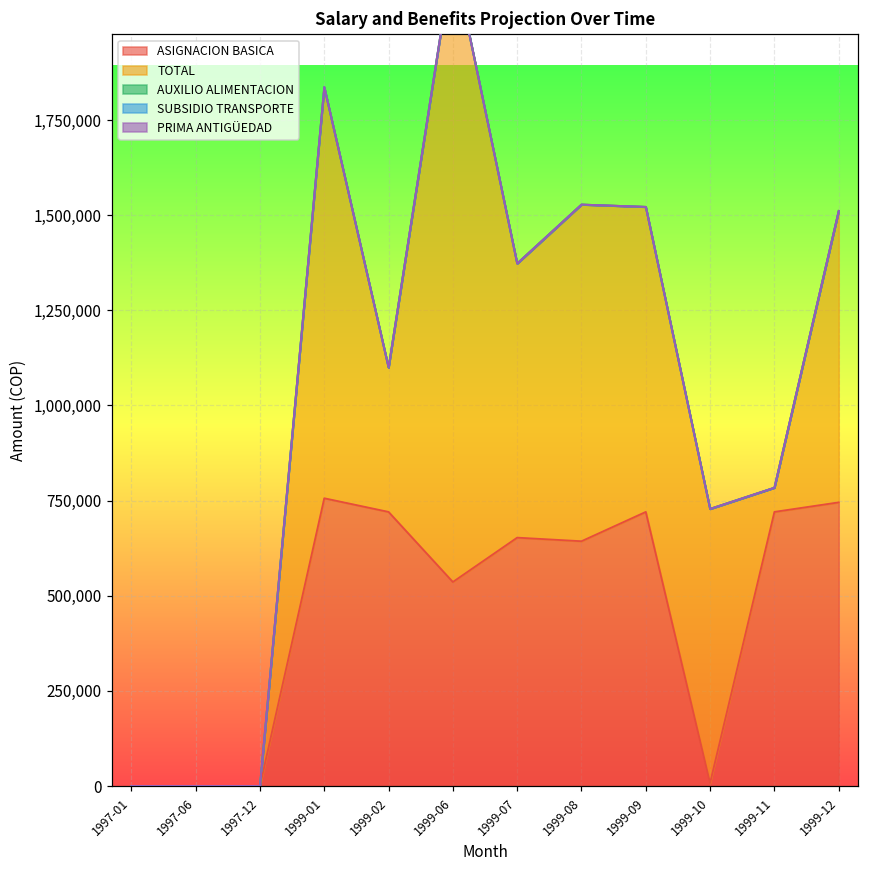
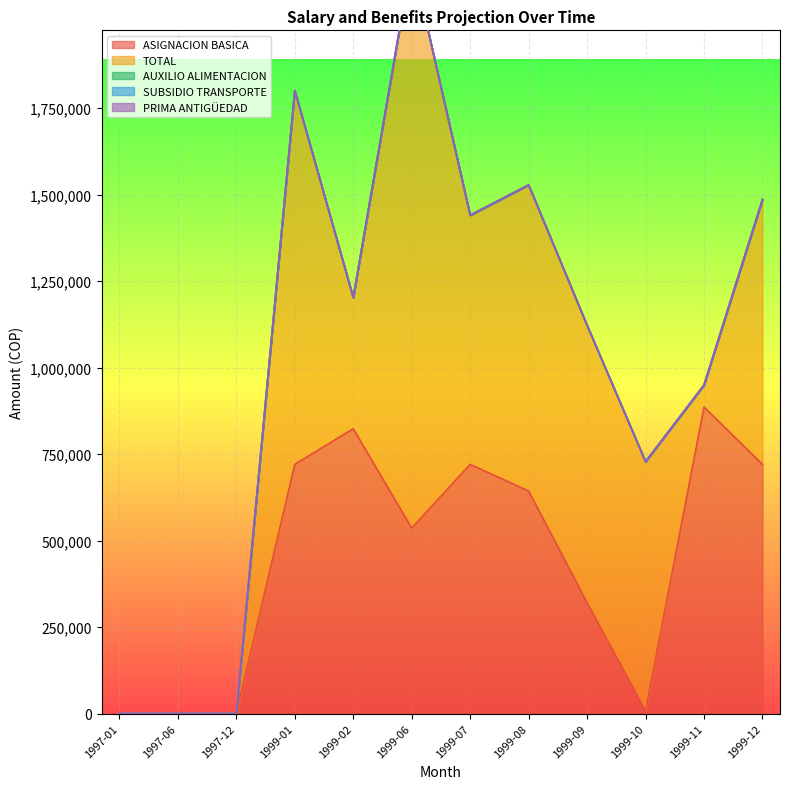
  {
    "ASIGNACION BASICA": {
-     "1999-01": "760,000",
-     "1999-02": "720,000",
+     "1999-01": "720,000",
+     "1999-02": "820,000",
      "1999-06": "540,000",
-     "1999-07": "650,000",
+     "1999-07": "720,000",
      "1999-08": "640,000",
-     "1999-09": "720,000",
+     "1999-09": "320,000",
      "1999-10": "10,000",
-     "1999-11": "720,000",
-     "1999-12": "750,000"
+     "1999-11": "890,000",
+     "1999-12": "720,000"
    }
  }
